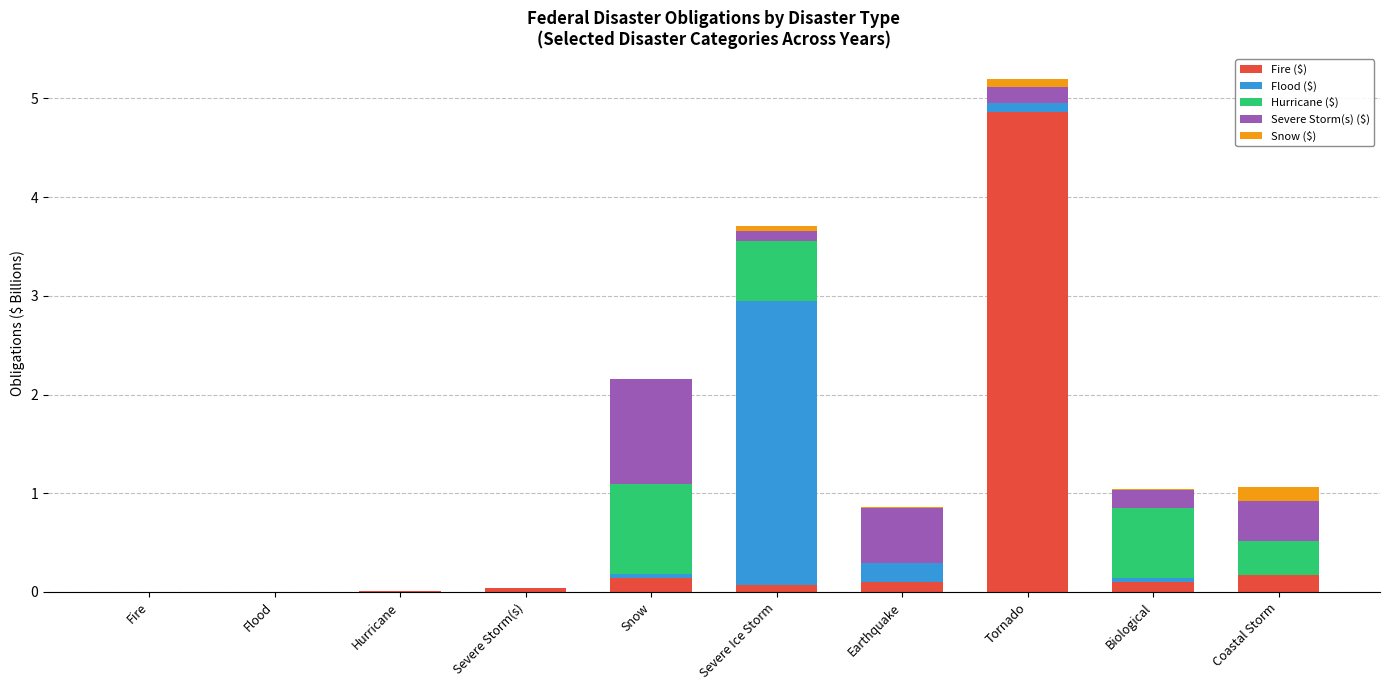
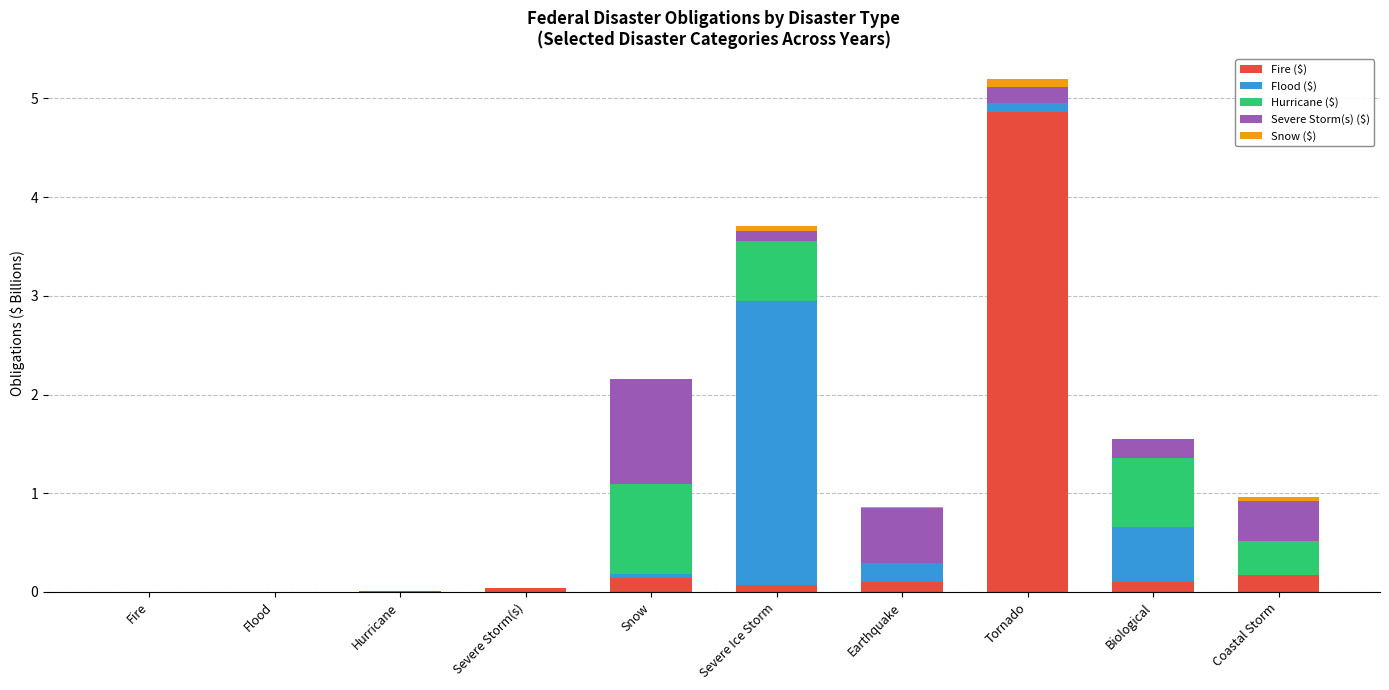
  {
    "Fire ($)": {
      "Severe Storm(s)": 0.0,
      "Snow": 0.1,
      "Severe Ice Storm": 0.1,
      "Earthquake": 0.1,
      "Tornado": 4.9,
      "Biological": 0.1,
      "Coastal Storm": 0.2
    },
    "Flood ($)": {
      "Fire": 0.0,
      "Flood": 0.0,
      "Hurricane": 0.0,
      "Severe Storm(s)": 0.0,
      "Snow": 0.0,
      "Severe Ice Storm": 2.9,
      "Earthquake": 0.2,
      "Tornado": 0.1,
-     "Biological": 0.0,
+     "Biological": 0.6,
      "Coastal Storm": 0.0
    },
    "Hurricane ($)": {
      "Fire": 0.0,
      "Flood": 0.0,
      "Hurricane": 0.0,
      "Severe Storm(s)": 0.0,
      "Snow": 0.9,
      "Severe Ice Storm": 0.6,
      "Earthquake": 0.0,
      "Tornado": 0.0,
      "Biological": 0.7,
      "Coastal Storm": 0.4
    },
    "Severe Storm(s) ($)": {
      "Fire": 0.0,
      "Flood": 0.0,
      "Hurricane": 0.0,
      "Severe Storm(s)": 0.0,
      "Snow": 1.1,
      "Severe Ice Storm": 0.1,
      "Earthquake": 0.6,
      "Tornado": 0.2,
      "Biological": 0.2,
      "Coastal Storm": 0.4
    },
    "Snow ($)": {
      "Fire": 0.0,
      "Flood": 0.0,
      "Hurricane": 0.0,
      "Severe Storm(s)": 0.0,
      "Snow": 0.0,
      "Severe Ice Storm": 0.1,
      "Tornado": 0.1,
-     "Coastal Storm": 0.1
+     "Coastal Storm": 0.0
    }
  }
